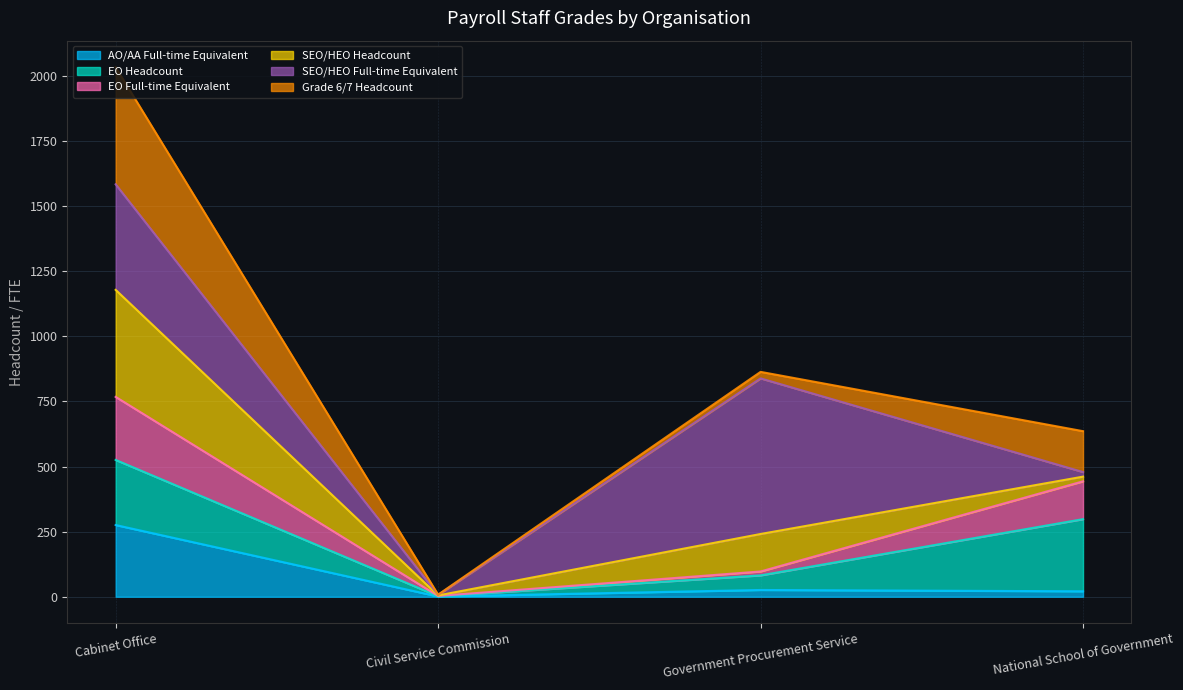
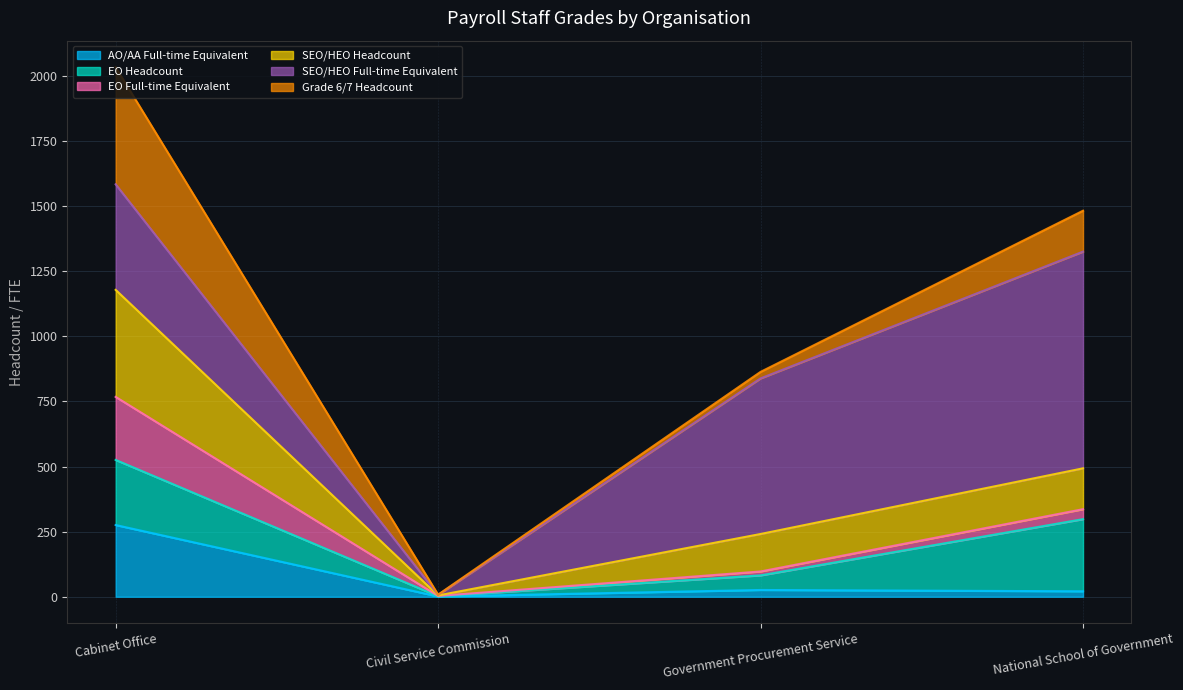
  {
    "AO/AA Full-time Equivalent": {
      "Cabinet Office": 280,
      "Government Procurement Service": 30,
      "National School of Government": 20
    },
    "EO Headcount": {
      "Cabinet Office": 250,
      "Government Procurement Service": 60,
      "National School of Government": 280
    },
    "EO Full-time Equivalent": {
      "Cabinet Office": 240,
      "Government Procurement Service": 20,
-     "National School of Government": 150
+     "National School of Government": 40
    },
    "SEO/HEO Headcount": {
      "Cabinet Office": 410,
      "Government Procurement Service": 140,
-     "National School of Government": 20
+     "National School of Government": 160
    },
    "SEO/HEO Full-time Equivalent": {
      "Cabinet Office": 410,
      "Government Procurement Service": 600,
-     "National School of Government": 20
+     "National School of Government": 830
    },
    "Grade 6/7 Headcount": {
      "Government Procurement Service": 30,
      "National School of Government": 160
    }
  }
